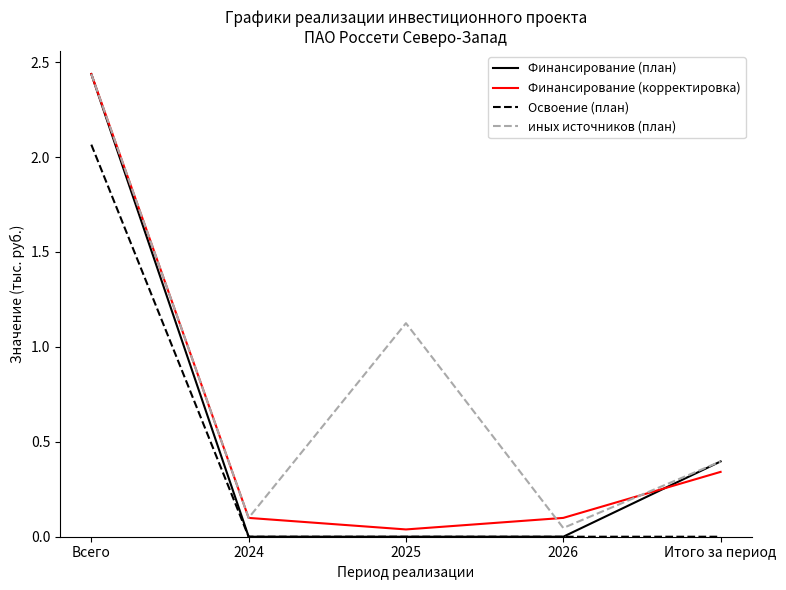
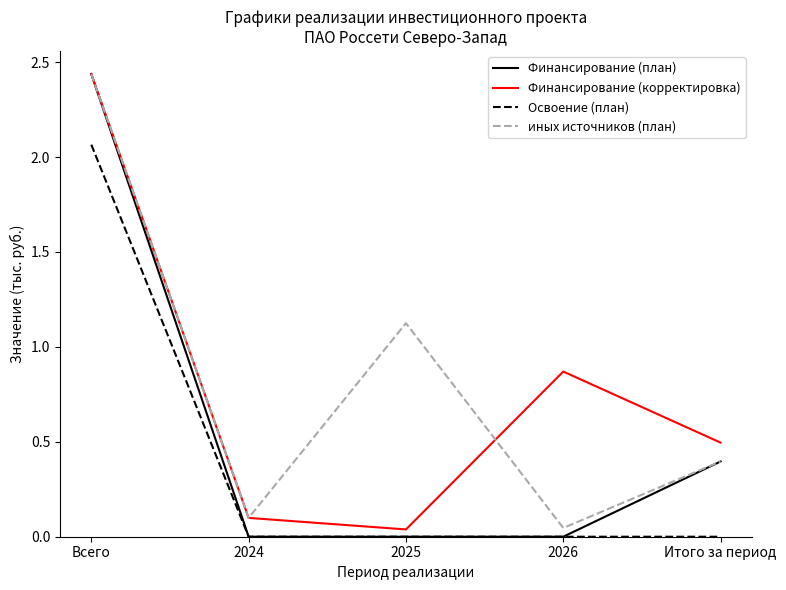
  {
    "Финансирование (корректировка)": {
      "2025": 0.04,
-     "2026": 0.10,
-     "Итого за период": 0.34
+     "2026": 0.87,
+     "Итого за период": 0.50
    },
    "иных источников (план)": {
      "2025": 1.12,
      "2026": 0.05
    }
  }
